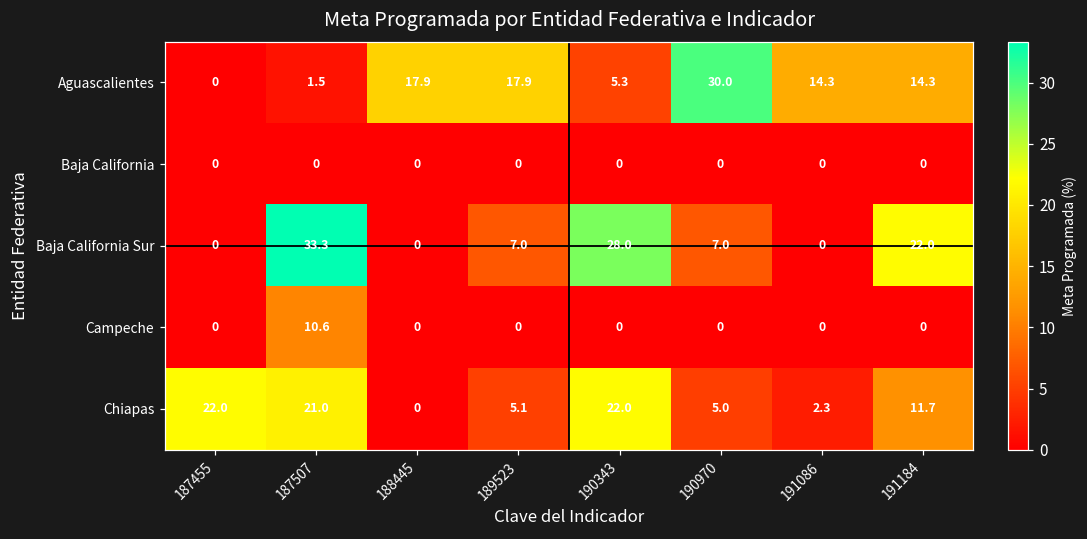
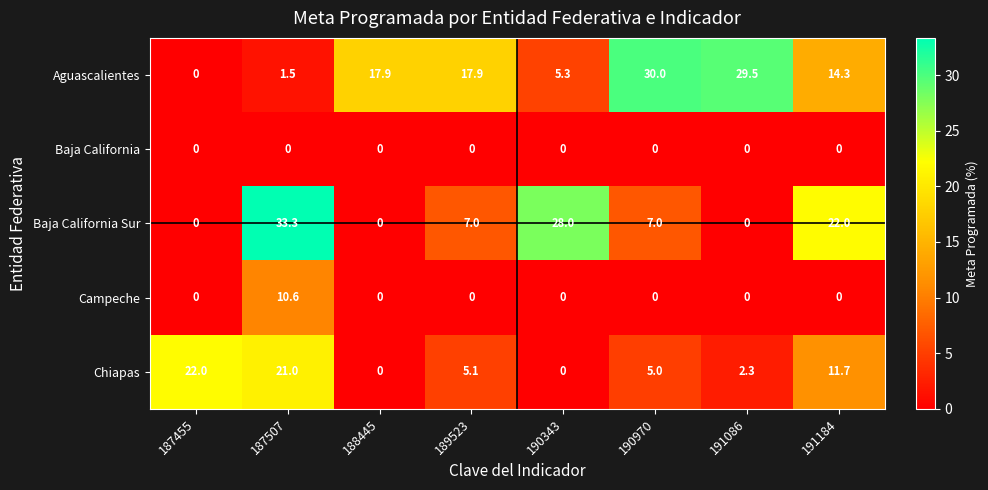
  {
    "Aguascalientes": {
      "187455": 0,
      "187507": 1.5,
      "188445": 17.9,
      "189523": 17.9,
      "190343": 5.3,
      "190970": 30.0,
-     "191086": 14.3,
+     "191086": 29.5,
      "191184": 14.3
    },
    "Baja California": {
      "187455": 0,
      "187507": 0,
      "188445": 0,
      "189523": 0,
      "190343": 0,
      "190970": 0,
      "191086": 0,
      "191184": 0
    },
    "Baja California Sur": {
      "187455": 0,
      "187507": 33.3,
      "188445": 0,
      "189523": 7.0,
      "190343": 28.0,
      "190970": 7.0,
      "191086": 0,
      "191184": 22.0
    },
    "Campeche": {
      "187455": 0,
      "187507": 10.6,
      "188445": 0,
      "189523": 0,
      "190343": 0,
      "190970": 0,
      "191086": 0,
      "191184": 0
    },
    "Chiapas": {
      "187455": 22.0,
      "187507": 21.0,
      "188445": 0,
      "189523": 5.1,
-     "190343": 22.0,
+     "190343": 0,
      "190970": 5.0,
      "191086": 2.3,
      "191184": 11.7
    }
  }
